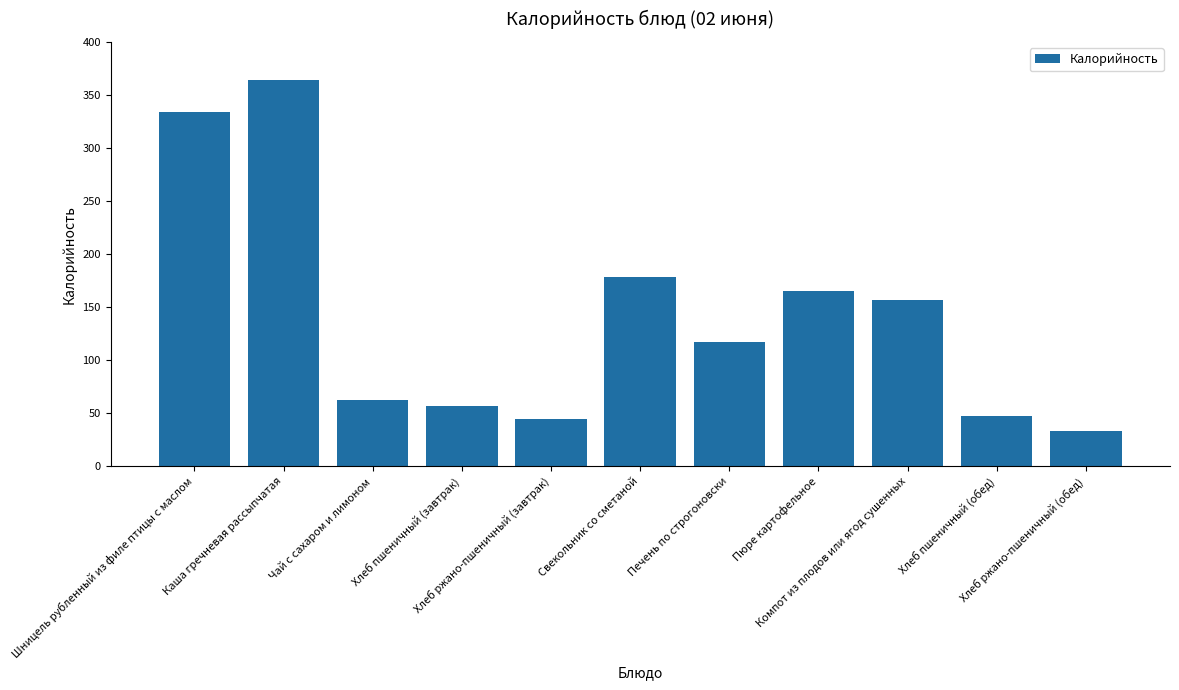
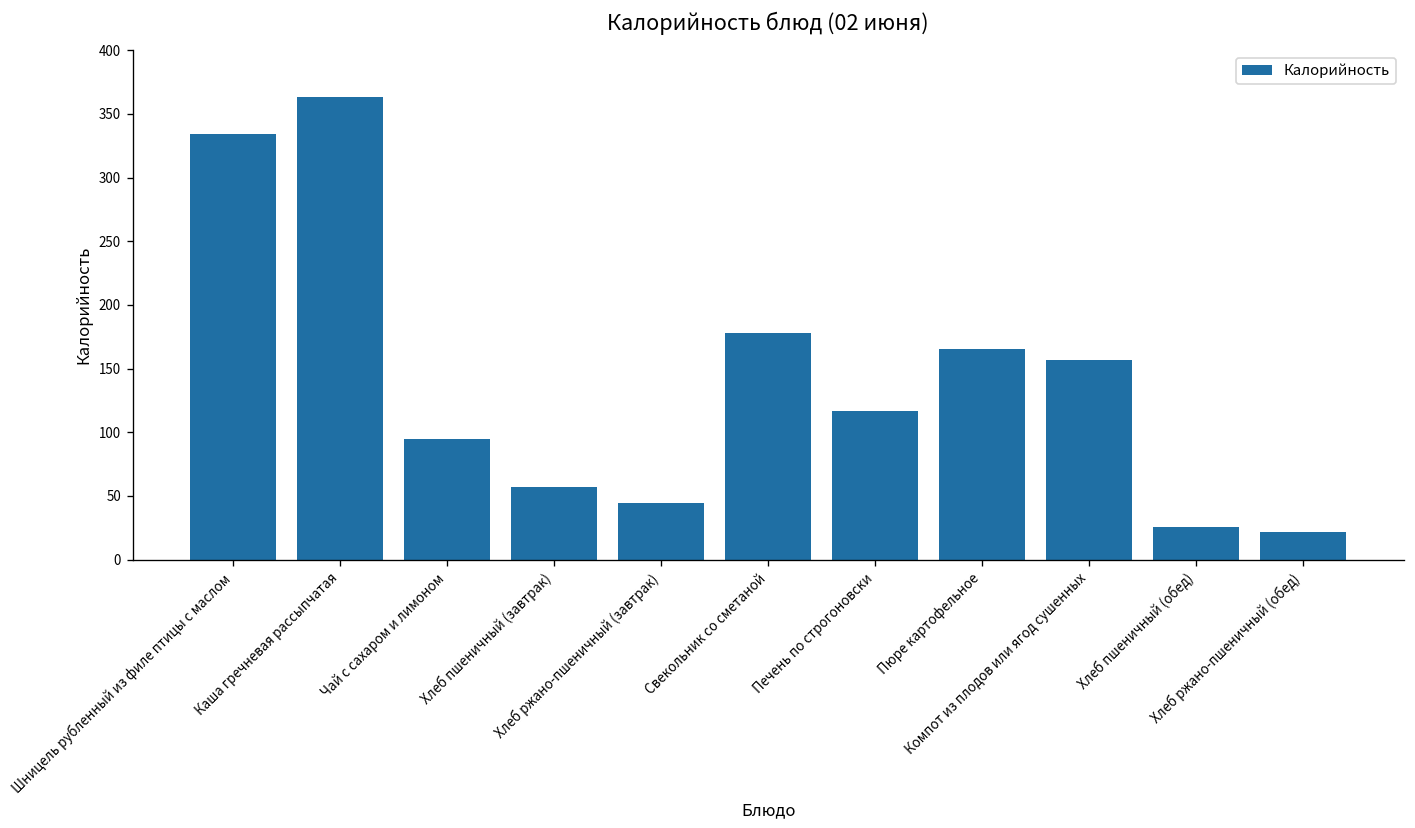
  {
    "Шницель рубленный из филе птицы с маслом": 334,
    "Каша гречневая рассыпчатая": 364,
-   "Чай с сахаром и лимоном": 63,
+   "Чай с сахаром и лимоном": 95,
    "Хлеб пшеничный (завтрак)": 57,
    "Хлеб ржано-пшеничный (завтрак)": 45,
    "Свекольник со сметаной": 178,
    "Печень по строгоновски": 117,
    "Пюре картофельное": 165,
    "Компот из плодов или ягод сушенных": 157,
-   "Хлеб пшеничный (обед)": 47,
-   "Хлеб ржано-пшеничный (обед)": 34
+   "Хлеб пшеничный (обед)": 26,
+   "Хлеб ржано-пшеничный (обед)": 22
  }
